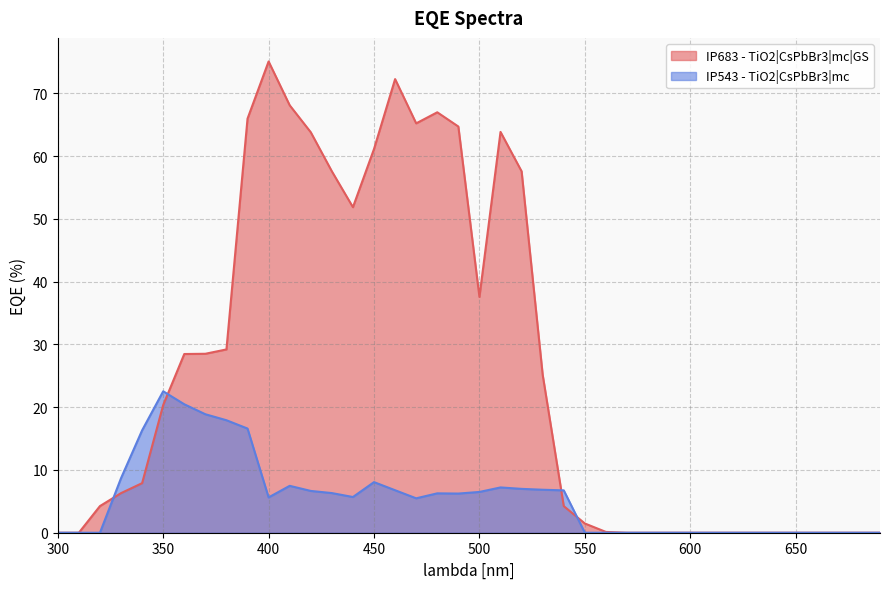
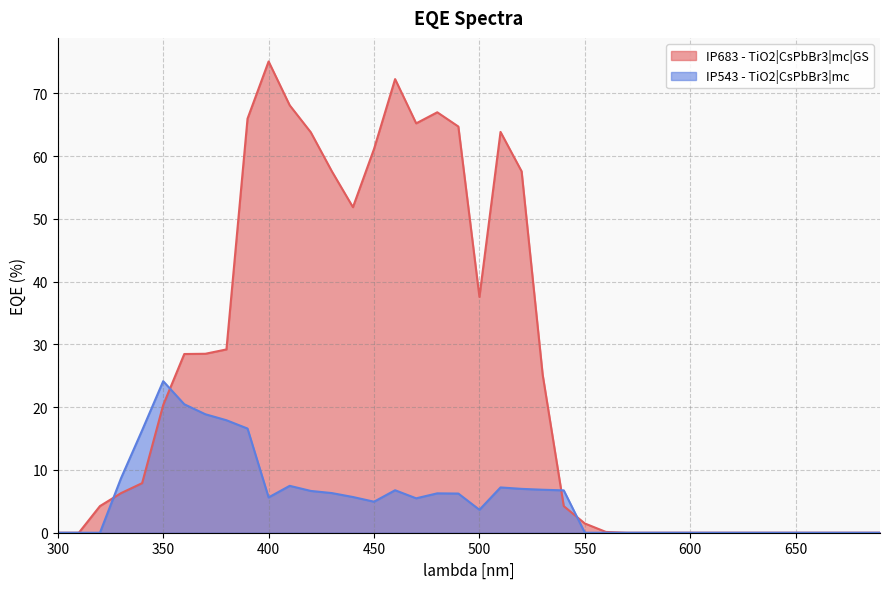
  {
    "IP683 - TiO2|CsPbBr3|mc|GS": {
      "350": 20,
      "400": 75,
      "450": 61,
      "500": 38,
      "550": 1
    },
    "IP543 - TiO2|CsPbBr3|mc": {
-     "350": 23,
+     "350": 24,
      "400": 6,
-     "450": 8,
-     "500": 6,
+     "450": 5,
+     "500": 4,
      "550": 0
    }
  }
